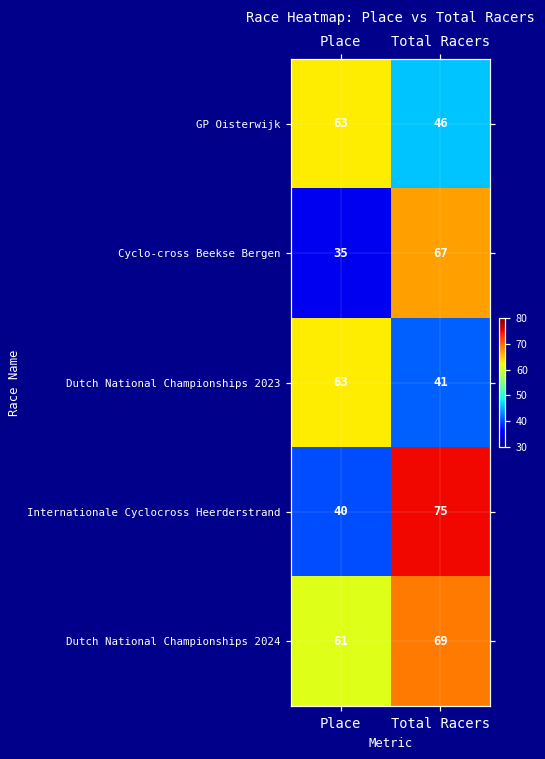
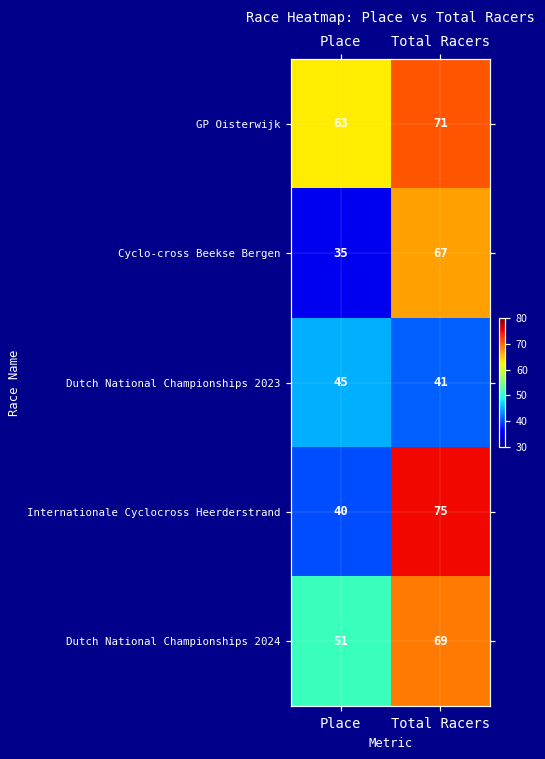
  {
    "GP Oisterwijk": {
      "Place": 63,
-     "Total Racers": 46
+     "Total Racers": 71
    },
    "Cyclo-cross Beekse Bergen": {
      "Place": 35,
      "Total Racers": 67
    },
    "Dutch National Championships 2023": {
-     "Place": 63,
+     "Place": 45,
      "Total Racers": 41
    },
    "Internationale Cyclocross Heerderstrand": {
      "Place": 40,
      "Total Racers": 75
    },
    "Dutch National Championships 2024": {
-     "Place": 61,
+     "Place": 51,
      "Total Racers": 69
    }
  }
